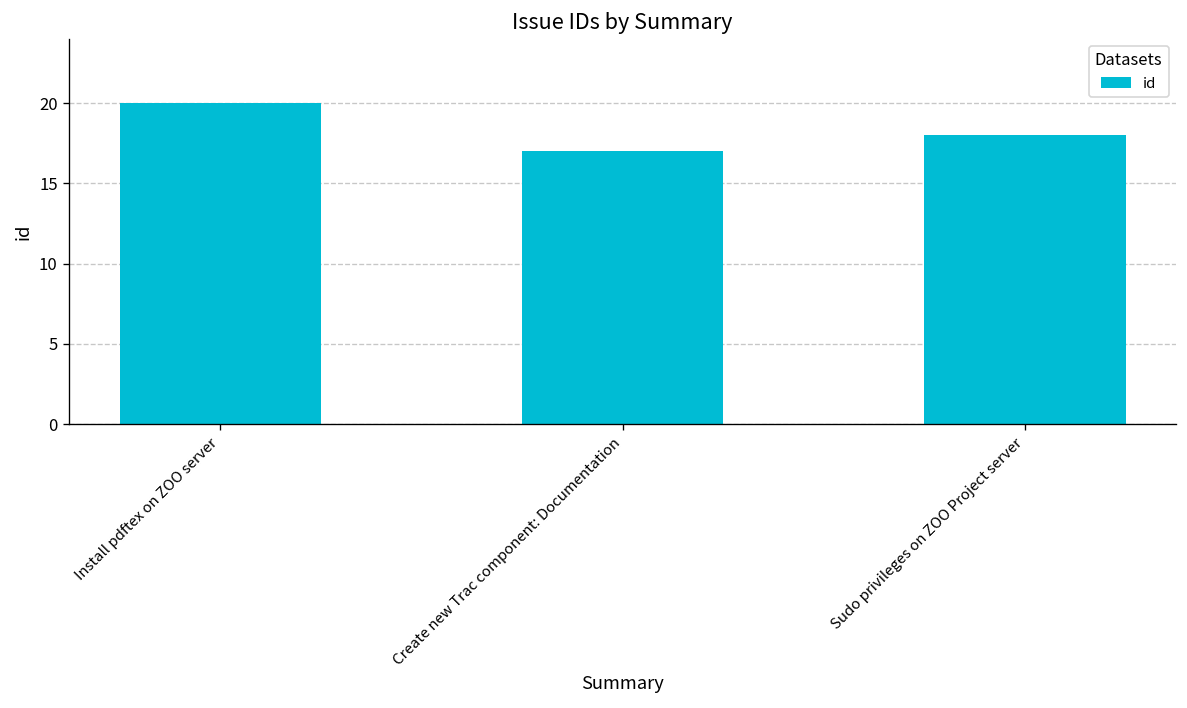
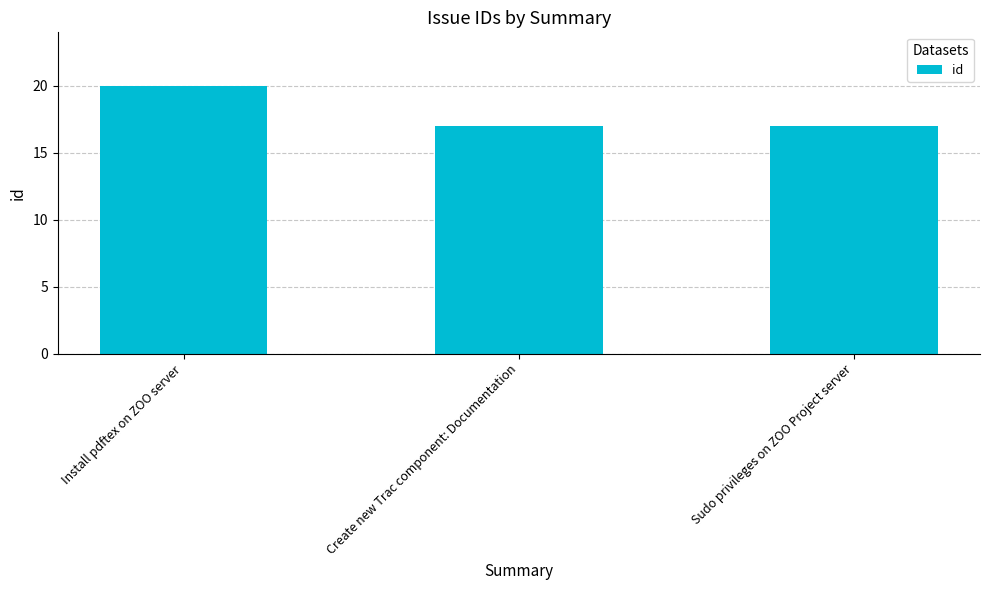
  {
    "Install pdftex on ZOO server": 20,
    "Create new Trac component: Documentation": 17,
-   "Sudo privileges on ZOO Project server": 18
+   "Sudo privileges on ZOO Project server": 17
  }
